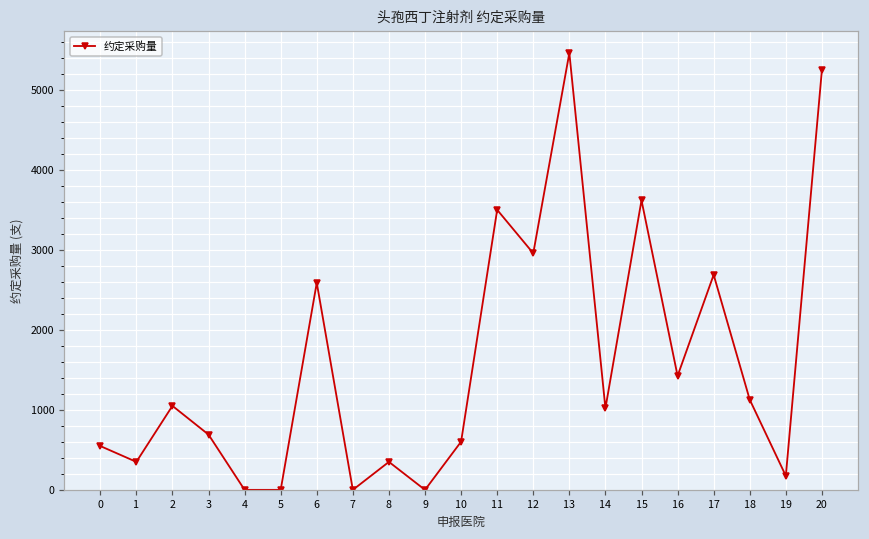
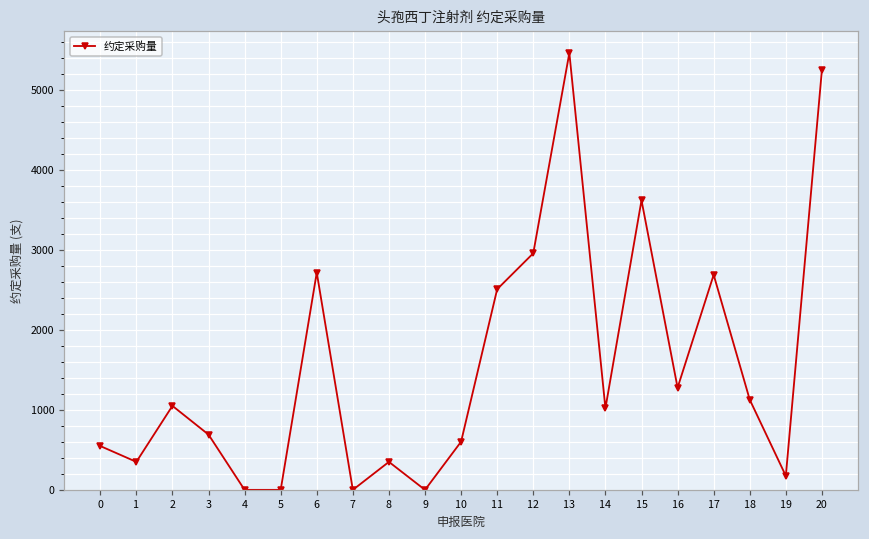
  {
    "0": 500,
    "1": 400,
    "2": 1100,
    "3": 700,
    "4": 0,
    "5": 0,
-   "6": 2600,
+   "6": 2700,
    "7": 0,
    "8": 400,
    "9": 0,
    "10": 600,
-   "11": 3500,
+   "11": 2500,
    "12": 3000,
    "13": 5500,
    "14": 1000,
    "15": 3600,
-   "16": 1400,
+   "16": 1300,
    "17": 2700,
    "18": 1100,
    "19": 200,
    "20": 5300
  }
